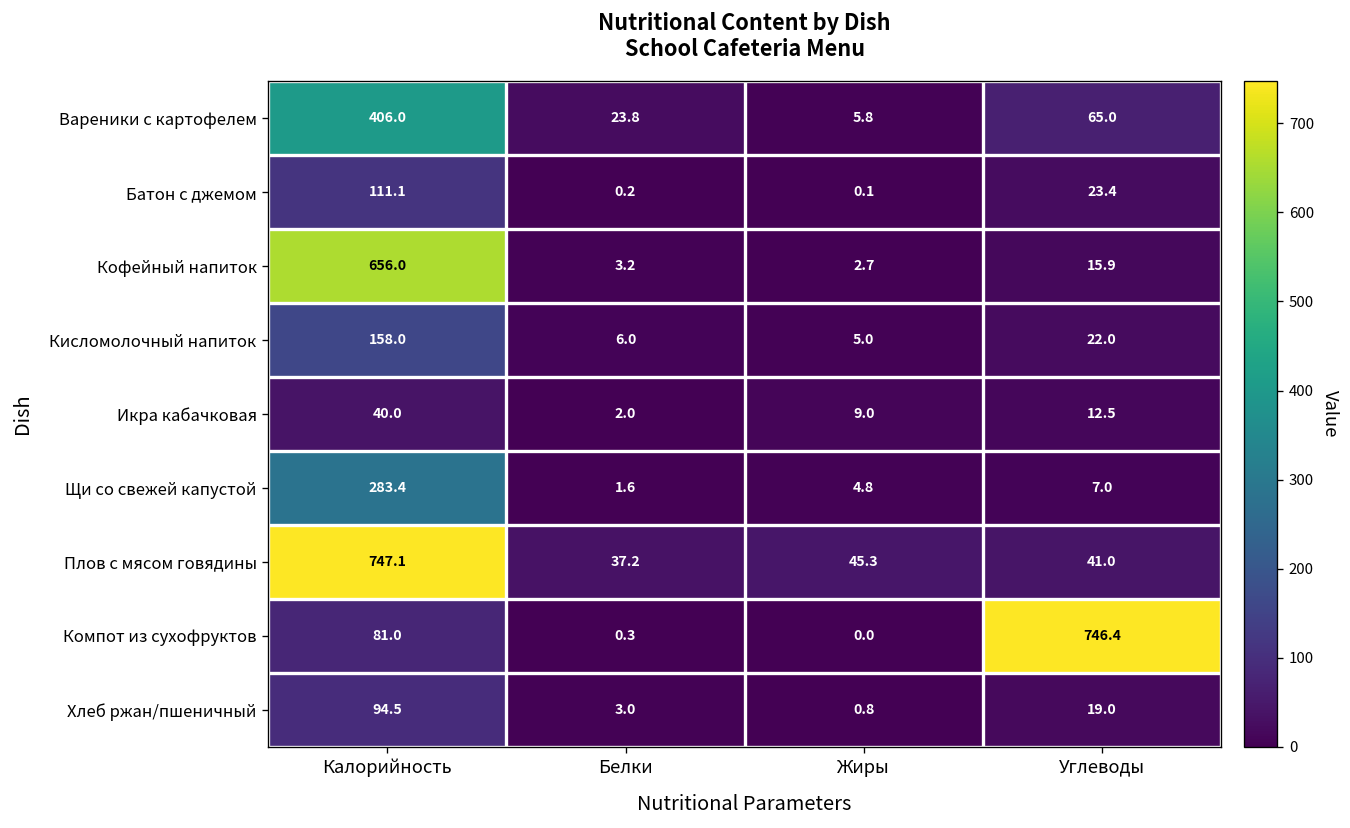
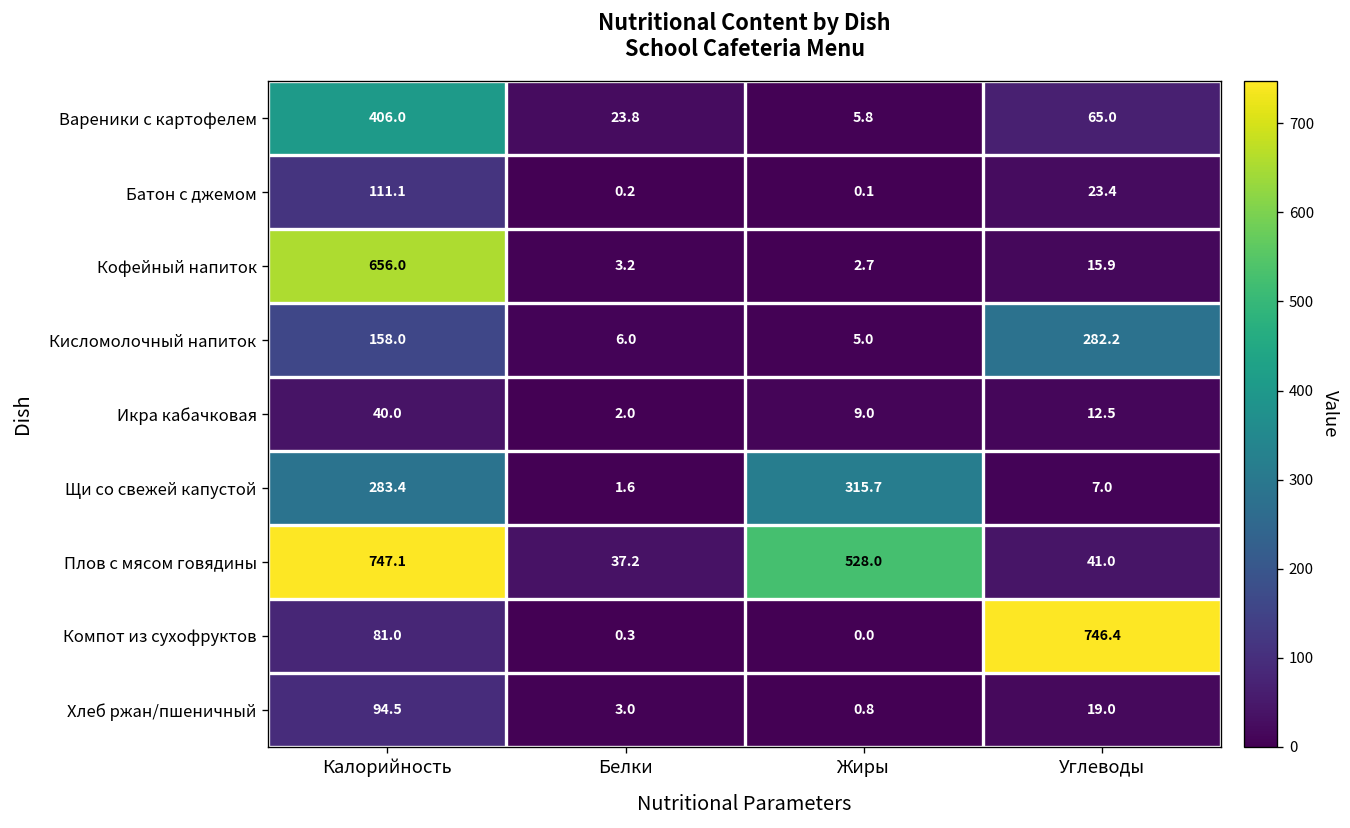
  {
    "Вареники с картофелем": {
      "Калорийность": 406.0,
      "Белки": 23.8,
      "Жиры": 5.8,
      "Углеводы": 65.0
    },
    "Батон с джемом": {
      "Калорийность": 111.1,
      "Белки": 0.2,
      "Жиры": 0.1,
      "Углеводы": 23.4
    },
    "Кофейный напиток": {
      "Калорийность": 656.0,
      "Белки": 3.2,
      "Жиры": 2.7,
      "Углеводы": 15.9
    },
    "Кисломолочный напиток": {
      "Калорийность": 158.0,
      "Белки": 6.0,
      "Жиры": 5.0,
-     "Углеводы": 22.0
+     "Углеводы": 282.2
    },
    "Икра кабачковая": {
      "Калорийность": 40.0,
      "Белки": 2.0,
      "Жиры": 9.0,
      "Углеводы": 12.5
    },
    "Щи со свежей капустой": {
      "Калорийность": 283.4,
      "Белки": 1.6,
-     "Жиры": 4.8,
+     "Жиры": 315.7,
      "Углеводы": 7.0
    },
    "Плов с мясом говядины": {
      "Калорийность": 747.1,
      "Белки": 37.2,
-     "Жиры": 45.3,
+     "Жиры": 528.0,
      "Углеводы": 41.0
    },
    "Компот из сухофруктов": {
      "Калорийность": 81.0,
      "Белки": 0.3,
      "Жиры": 0.0,
      "Углеводы": 746.4
    },
    "Хлеб ржан/пшеничный": {
      "Калорийность": 94.5,
      "Белки": 3.0,
      "Жиры": 0.8,
      "Углеводы": 19.0
    }
  }
